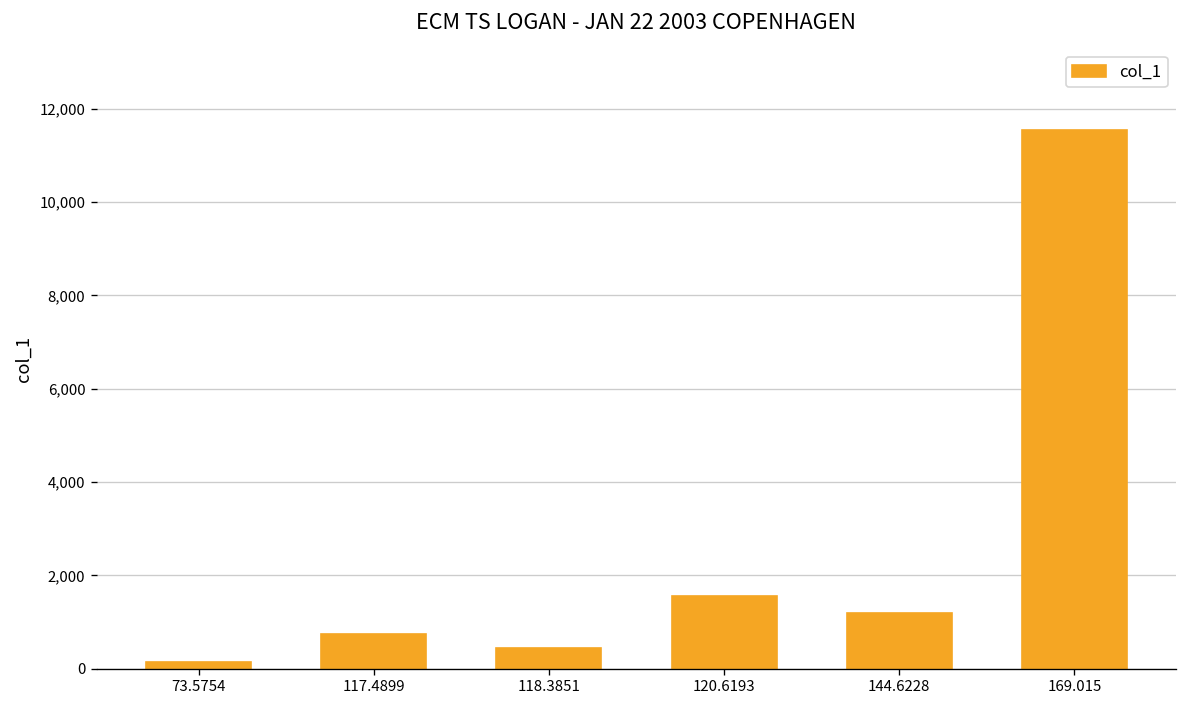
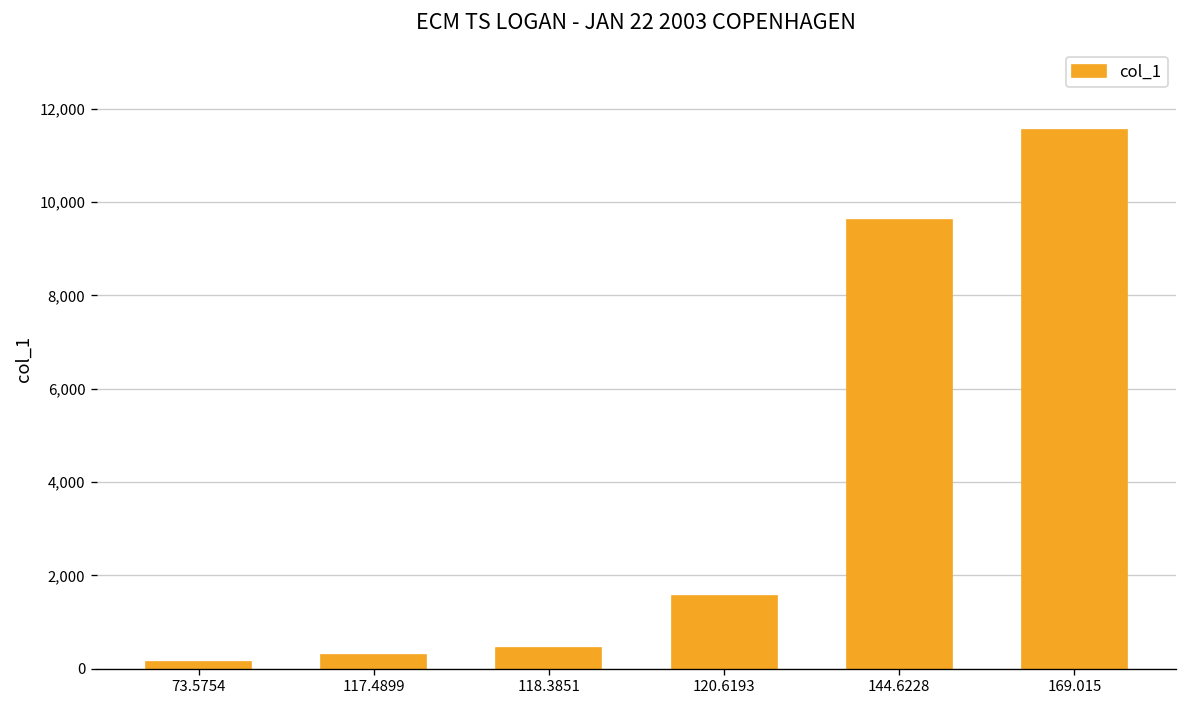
  {
    "73.5754": "200",
-   "117.4899": "700",
+   "117.4899": "300",
    "118.3851": "500",
    "120.6193": "1,600",
-   "144.6228": "1,200",
+   "144.6228": "9,600",
    "169.015": "11,600"
  }
